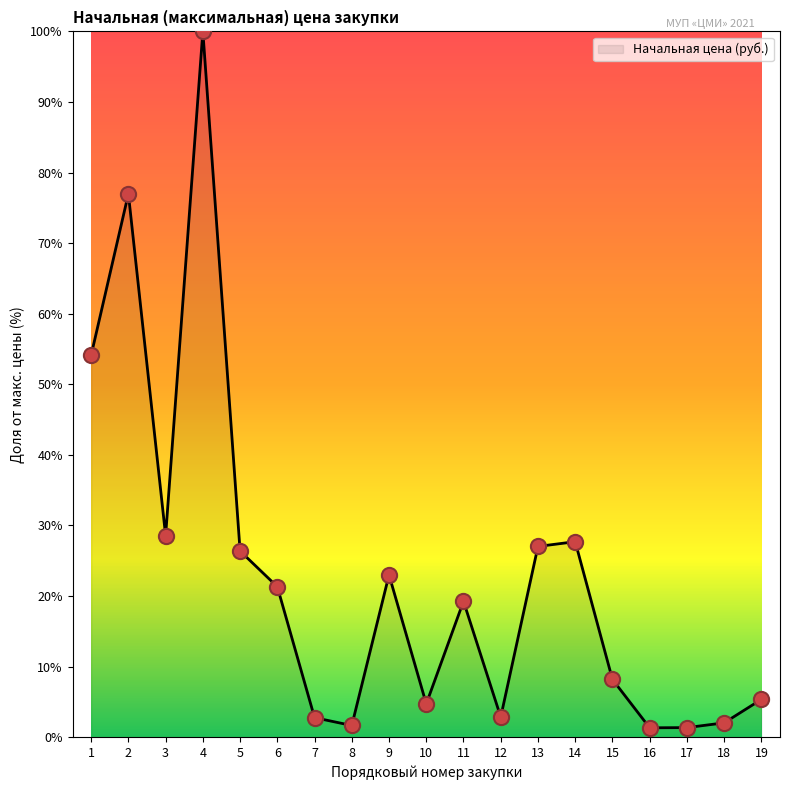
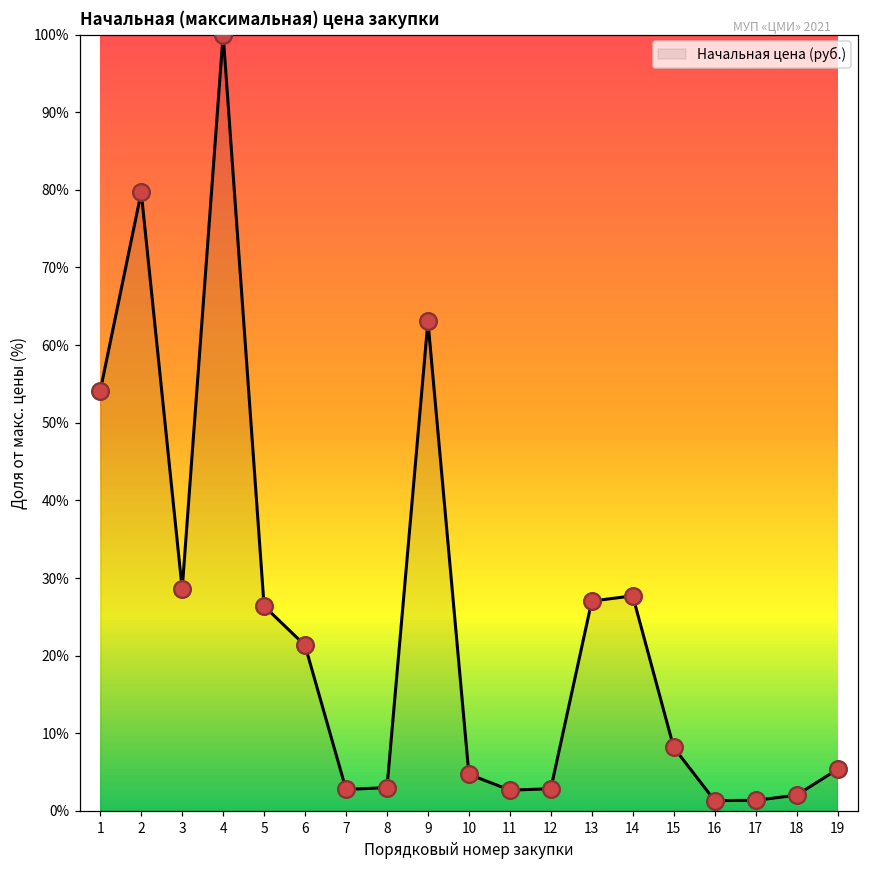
  {
    "1": "54%",
-   "2": "77%",
+   "2": "80%",
    "3": "29%",
    "4": "100%",
    "5": "26%",
    "6": "21%",
    "7": "3%",
-   "8": "2%",
-   "9": "23%",
+   "8": "3%",
+   "9": "63%",
    "10": "5%",
-   "11": "19%",
+   "11": "3%",
    "12": "3%",
    "13": "27%",
    "14": "28%",
    "15": "8%",
    "16": "1%",
    "17": "1%",
    "18": "2%",
    "19": "5%"
  }
